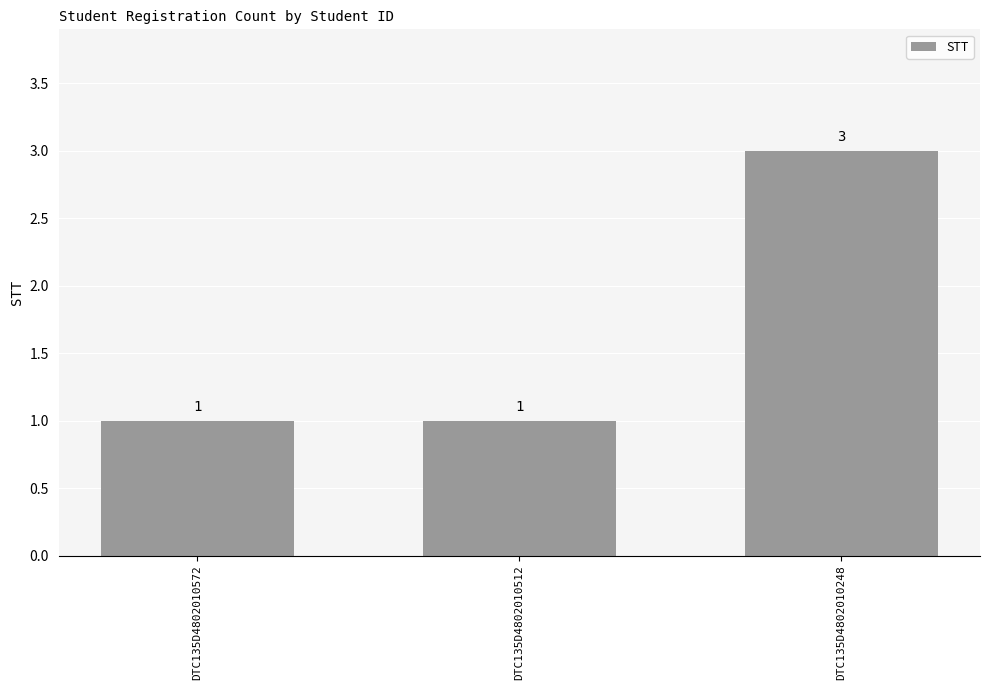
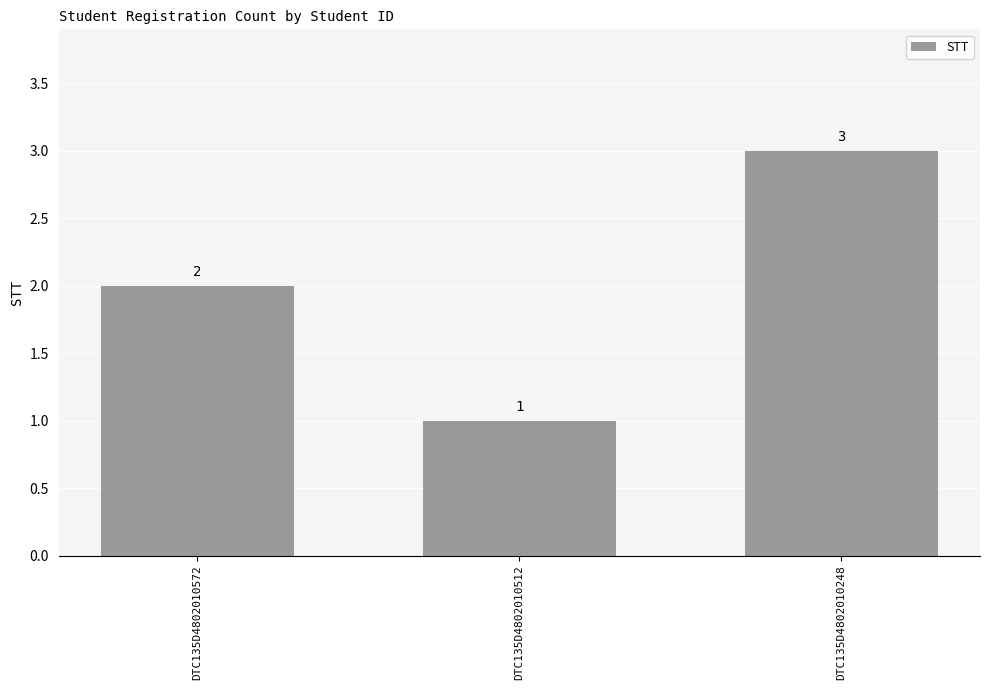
  {
-   "DTC135D4802010572": 1,
+   "DTC135D4802010572": 2,
    "DTC135D4802010512": 1,
    "DTC135D4802010248": 3
  }
